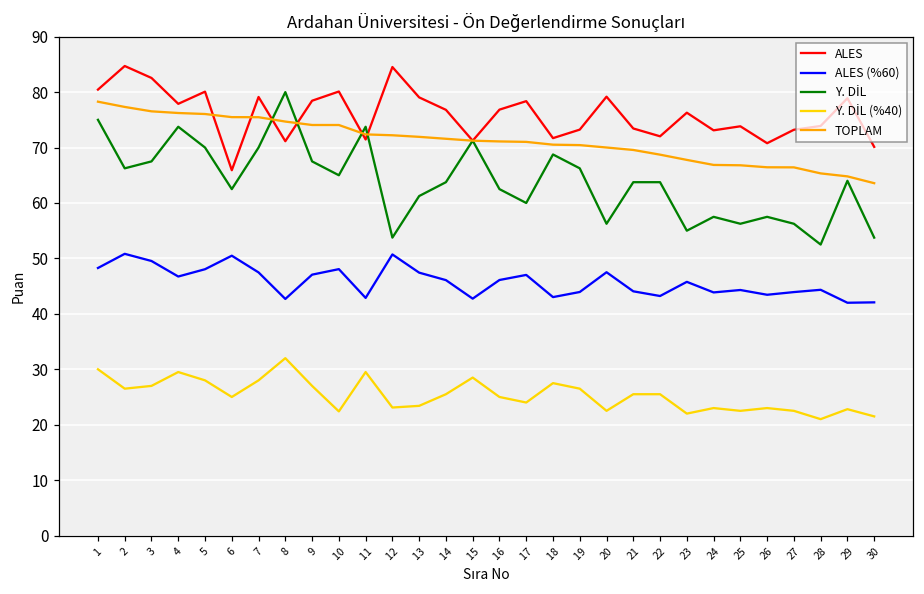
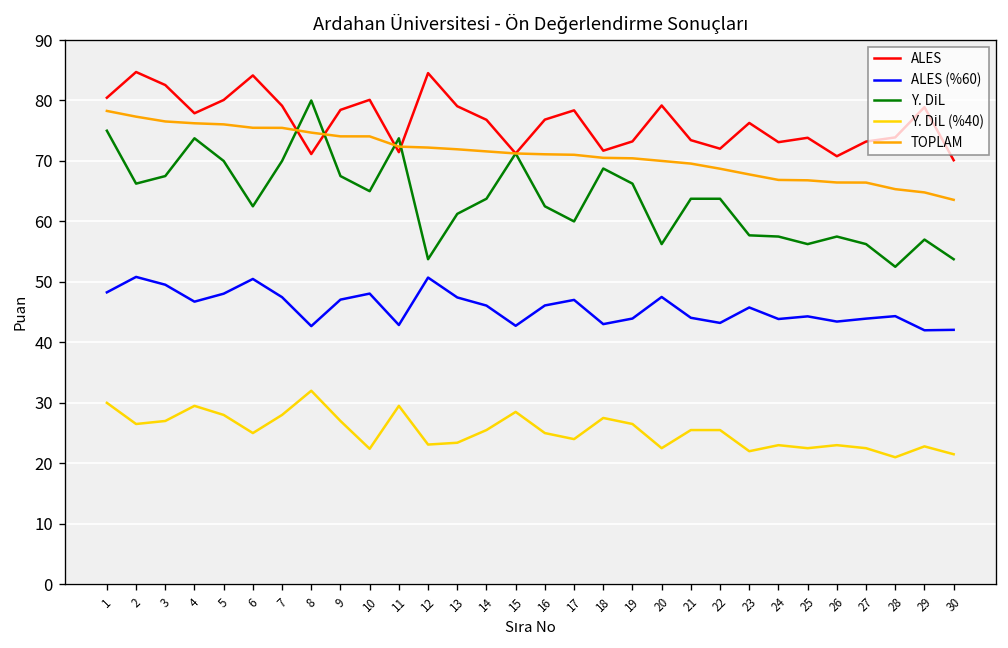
  {
    "ALES": {
      "1": 80,
      "2": 85,
      "3": 83,
      "4": 78,
      "5": 80,
-     "6": 66,
+     "6": 84,
      "7": 79,
      "8": 71,
      "9": 78,
      "10": 80,
      "11": 71,
      "12": 85,
      "13": 79,
      "14": 77,
      "16": 77,
      "17": 78,
      "18": 72,
      "19": 73,
      "20": 79,
      "21": 73,
      "22": 72,
      "23": 76,
      "24": 73,
      "25": 74,
      "26": 71,
      "27": 73,
      "30": 70
    },
    "ALES (%60)": {
      "1": 48,
      "2": 51,
      "3": 50,
      "4": 47,
      "5": 48,
      "6": 50,
      "7": 47,
      "8": 43,
      "9": 47,
      "10": 48,
      "11": 43,
      "12": 51,
      "13": 47,
      "14": 46,
      "15": 43,
      "16": 46,
      "17": 47,
      "18": 43,
      "19": 44,
      "20": 48,
      "21": 44,
      "22": 43,
      "23": 46,
      "24": 44,
      "25": 44,
      "26": 43,
      "27": 44,
      "28": 44,
      "29": 42,
      "30": 42
    },
    "Y. DİL": {
      "1": 75,
      "2": 66,
      "3": 68,
      "4": 74,
      "5": 70,
      "6": 63,
      "7": 70,
      "8": 80,
      "9": 68,
      "10": 65,
      "11": 74,
      "12": 54,
      "13": 61,
      "14": 64,
      "16": 63,
      "17": 60,
      "18": 69,
      "19": 66,
      "20": 56,
      "21": 64,
      "22": 64,
-     "23": 55,
+     "23": 58,
      "24": 58,
      "25": 56,
      "26": 58,
      "27": 56,
      "28": 53,
-     "29": 64,
+     "29": 57,
      "30": 54
    }
  }
